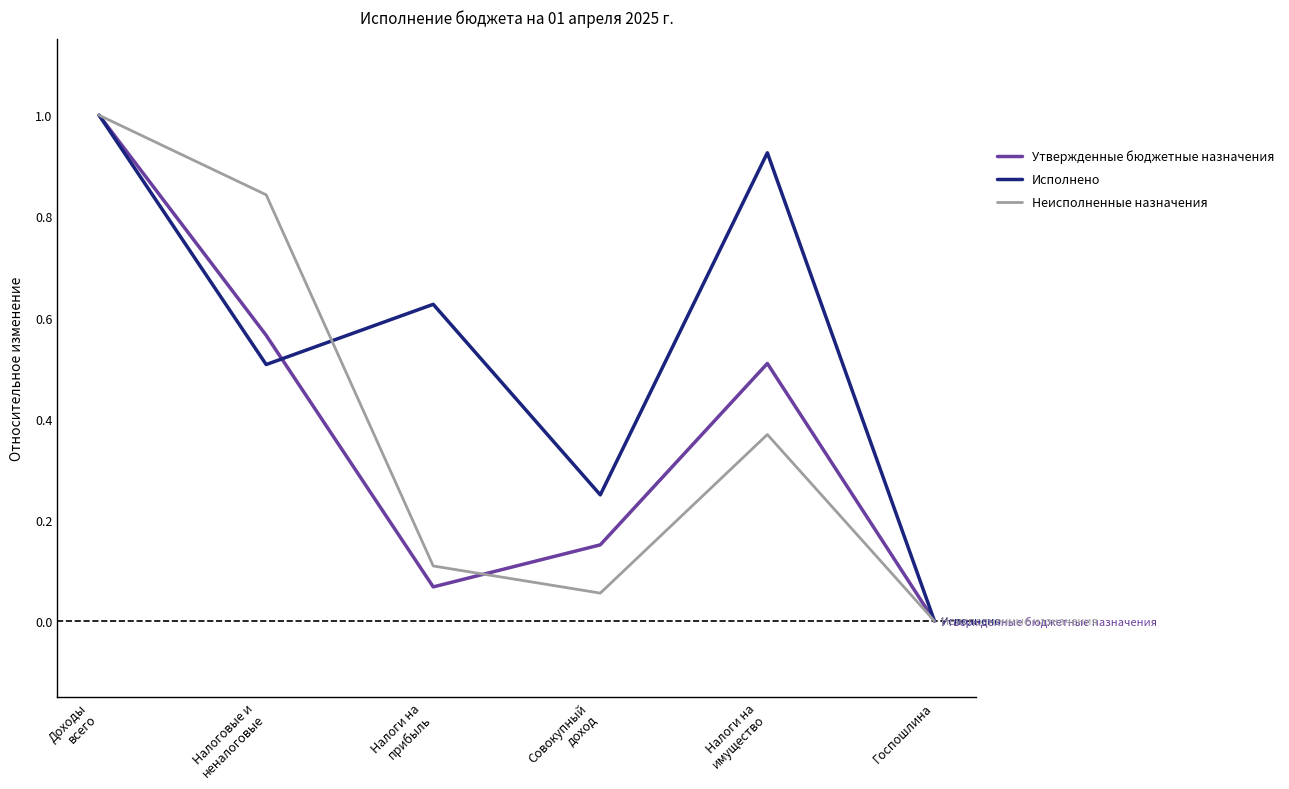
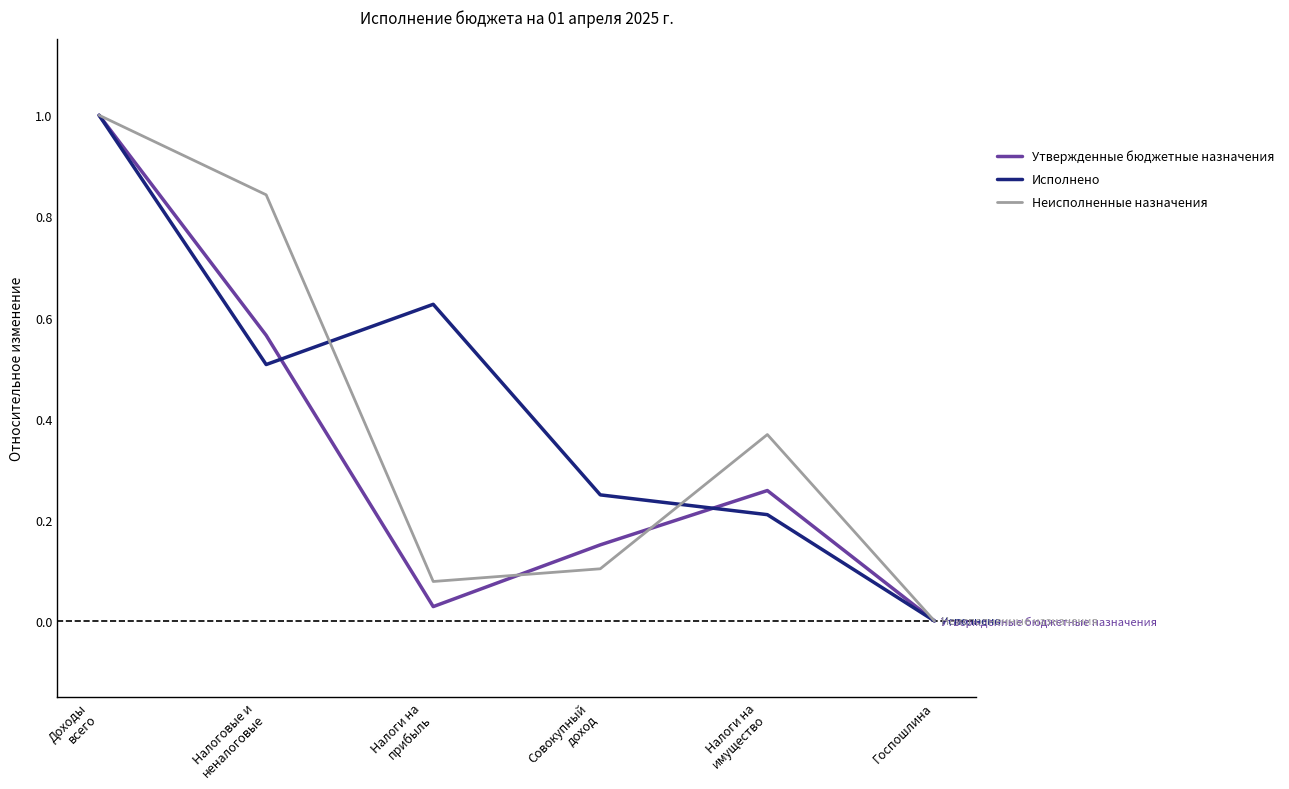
  {
    "Утвержденные бюджетные назначения": {
      "Налоговые и неналоговые": 0.56,
-     "Налоги на прибыль": 0.07,
+     "Налоги на прибыль": 0.03,
      "Совокупный доход": 0.15,
-     "Налоги на имущество": 0.51
+     "Налоги на имущество": 0.26
    },
    "Исполнено": {
      "Налоговые и неналоговые": 0.51,
      "Налоги на прибыль": 0.63,
      "Совокупный доход": 0.25,
-     "Налоги на имущество": 0.93
+     "Налоги на имущество": 0.21
    },
    "Неисполненные назначения": {
      "Налоговые и неналоговые": 0.84,
-     "Налоги на прибыль": 0.11,
-     "Совокупный доход": 0.06,
+     "Налоги на прибыль": 0.08,
+     "Совокупный доход": 0.10,
      "Налоги на имущество": 0.37
    }
  }
